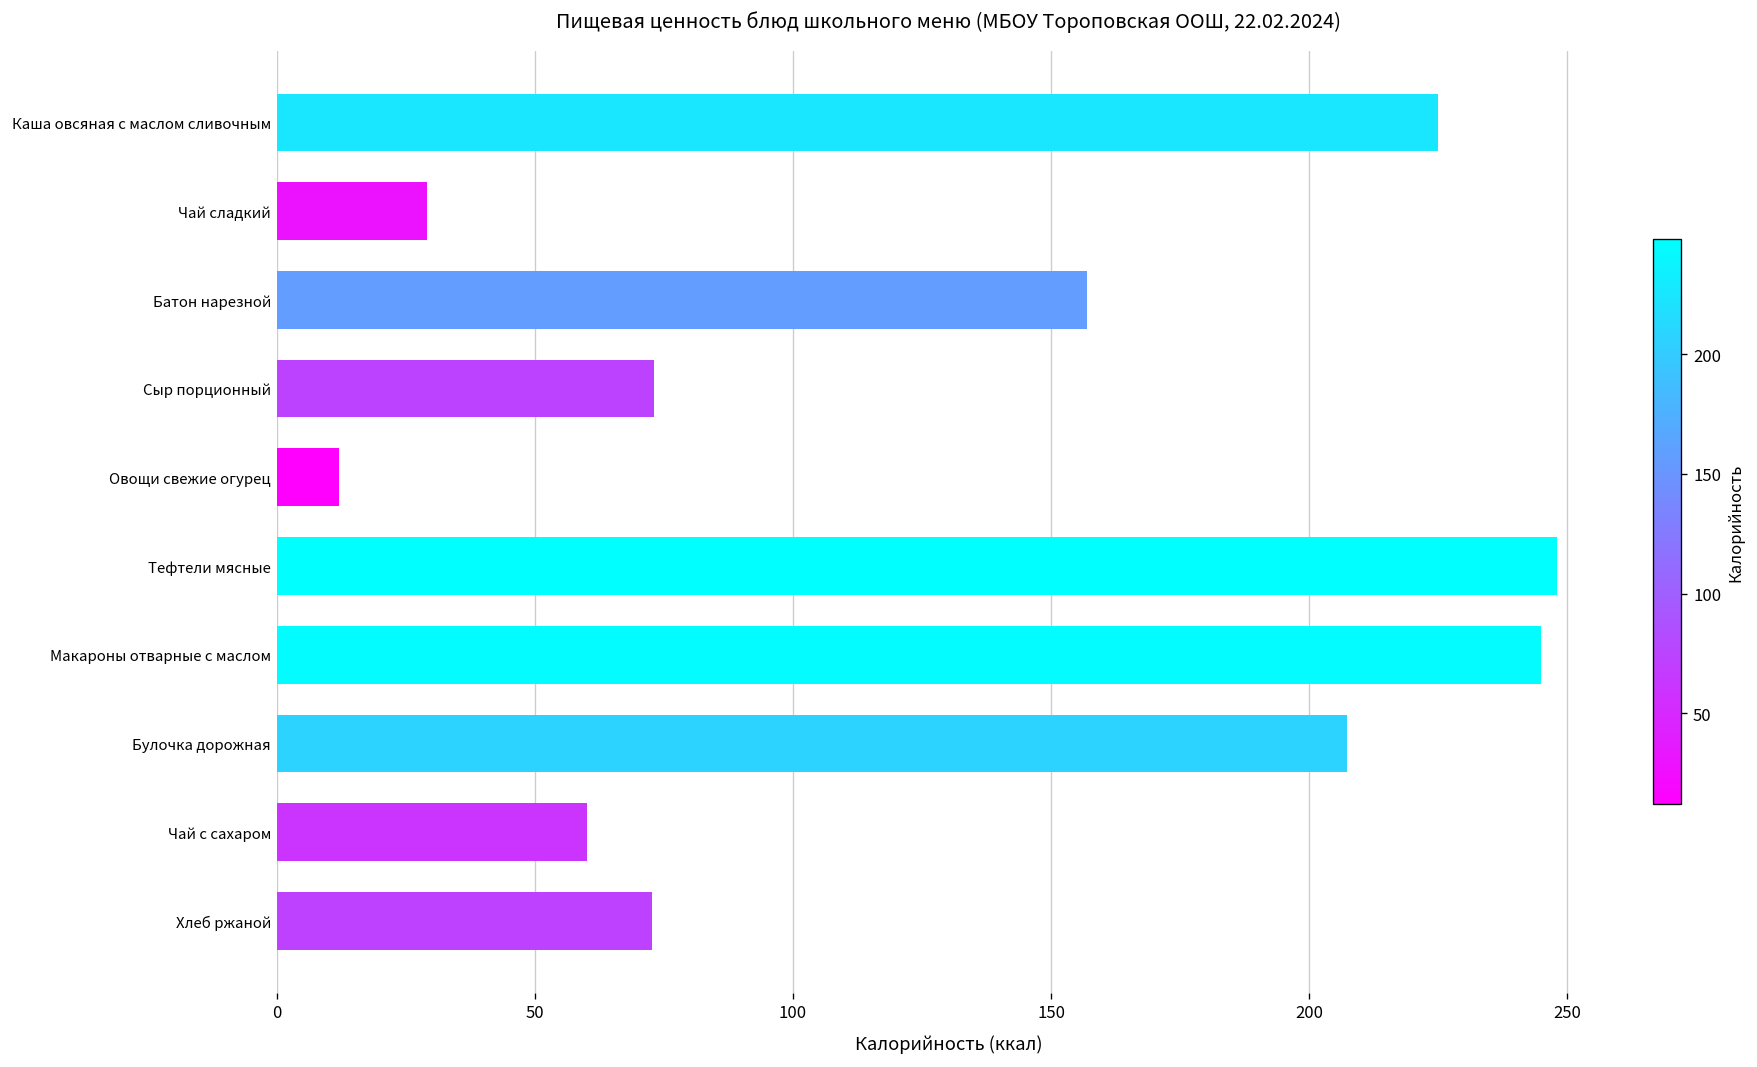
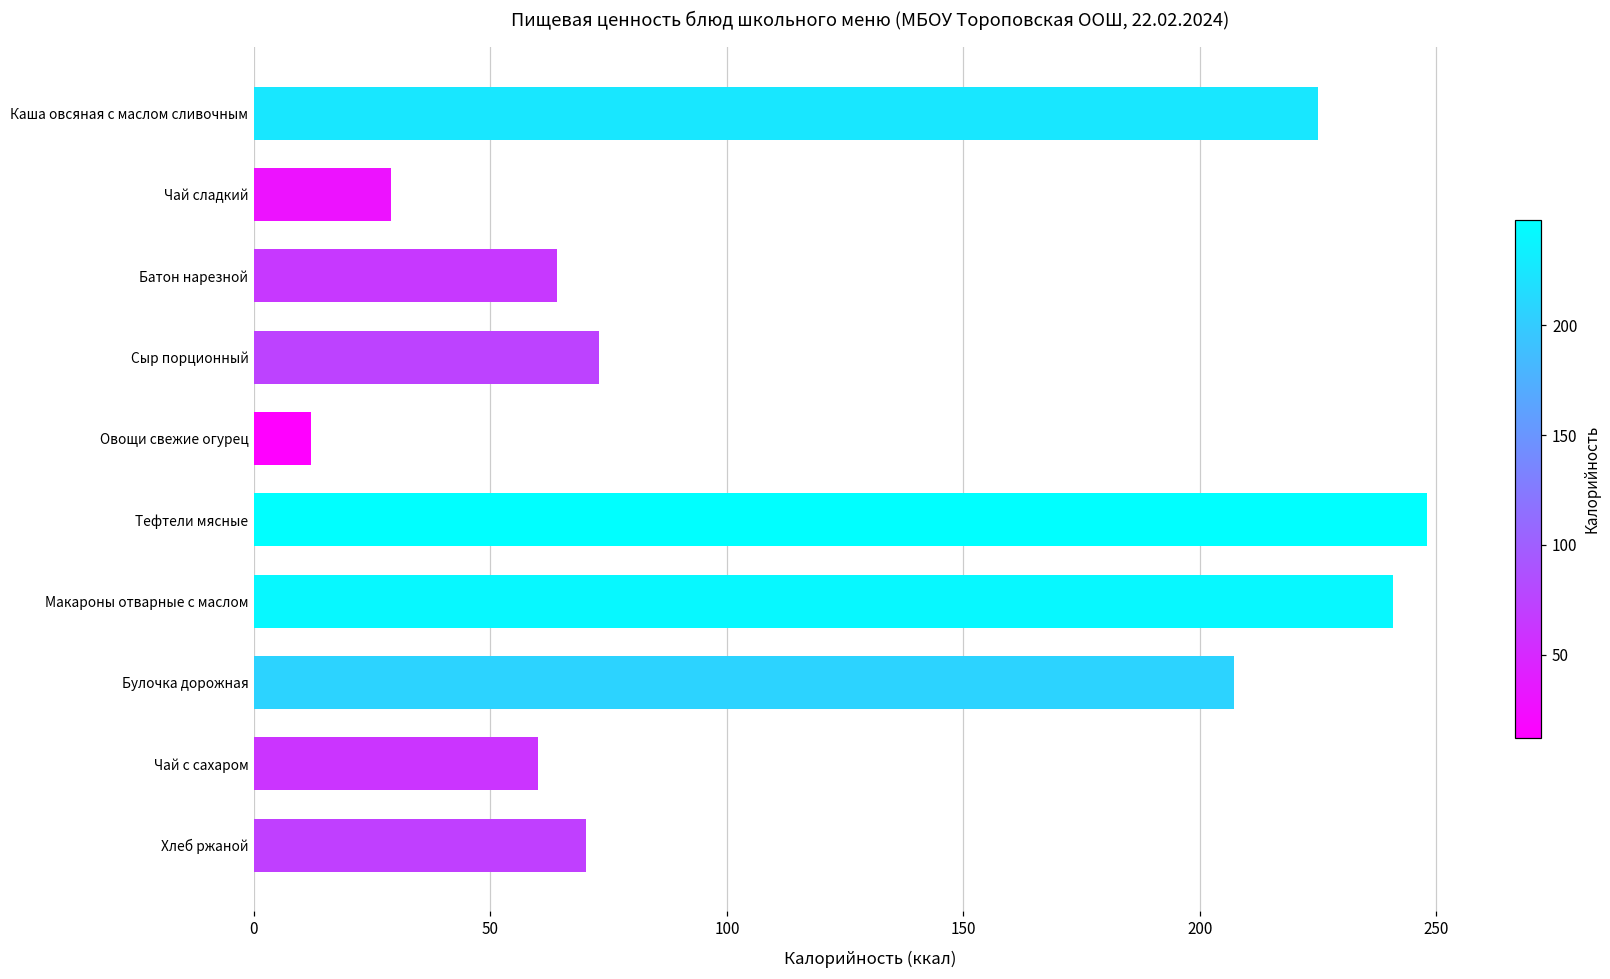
  {
    "Каша овсяная с маслом сливочным": 225,
    "Чай сладкий": 29,
-   "Батон нарезной": 157,
+   "Батон нарезной": 64,
    "Сыр порционный": 73,
    "Овощи свежие огурец": 12,
    "Тефтели мясные": 248,
-   "Макароны отварные с маслом": 245,
+   "Макароны отварные с маслом": 241,
    "Булочка дорожная": 207,
    "Чай с сахаром": 60,
-   "Хлеб ржаной": 73
+   "Хлеб ржаной": 70
  }
